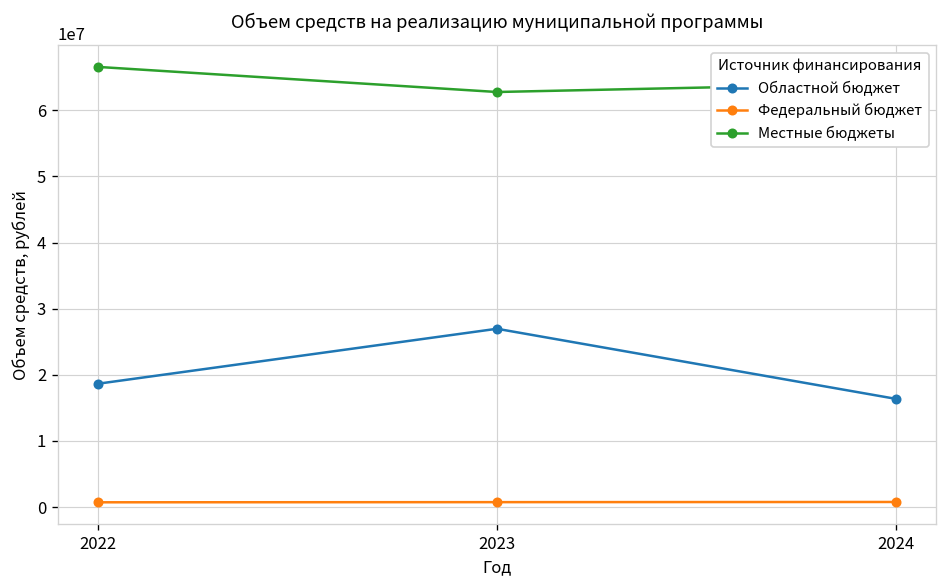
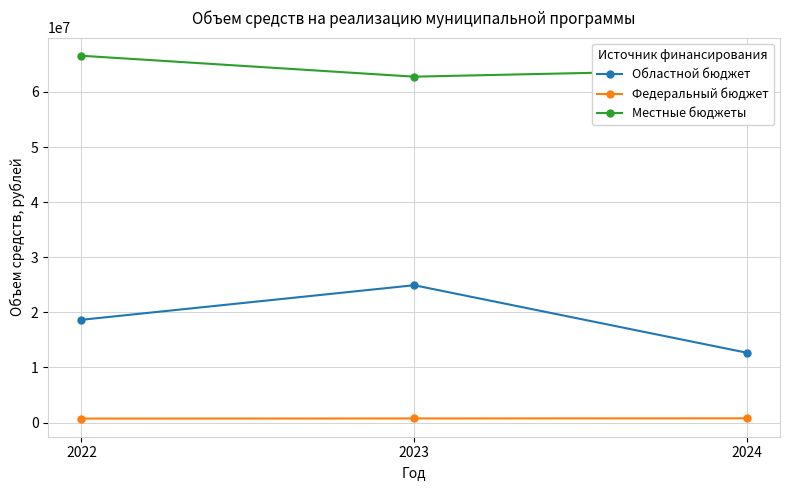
  {
    "Областной бюджет": {
      "2022": 19000000,
-     "2023": 27000000,
-     "2024": 16000000
+     "2023": 25000000,
+     "2024": 13000000
    },
    "Федеральный бюджет": {
      "2022": 1000000,
      "2023": 1000000,
      "2024": 1000000
    },
    "Местные бюджеты": {
      "2022": 67000000,
      "2023": 63000000
    }
  }
